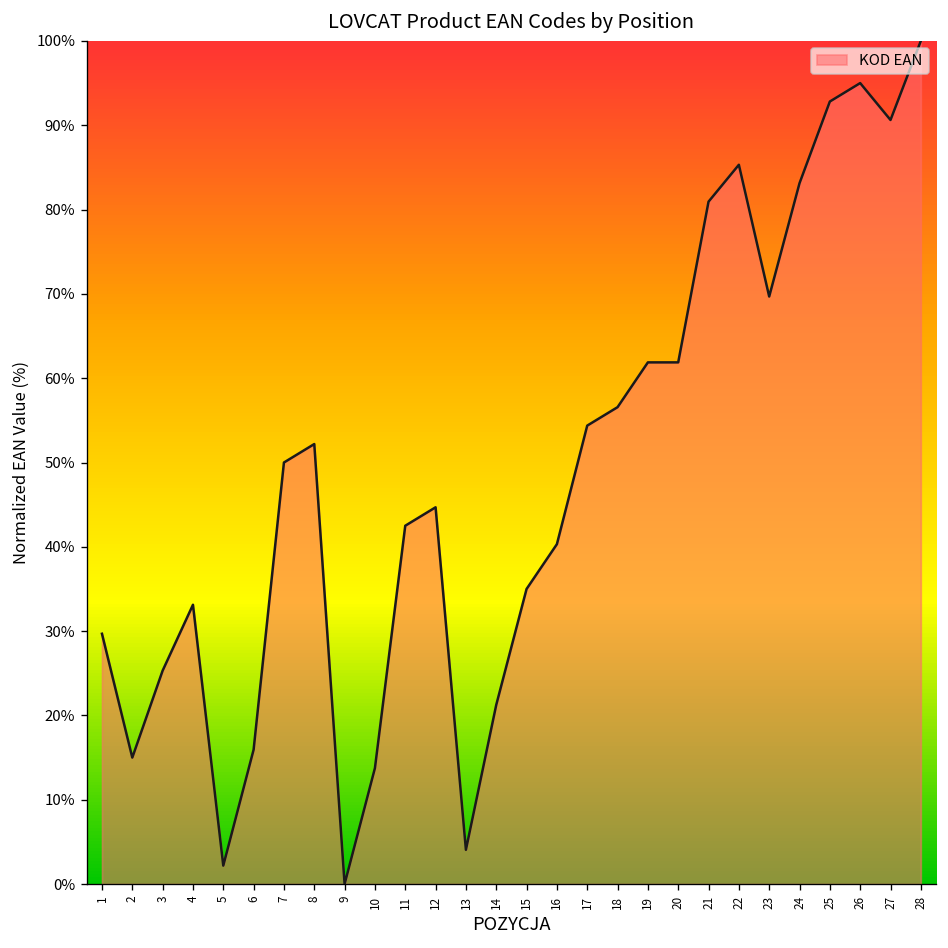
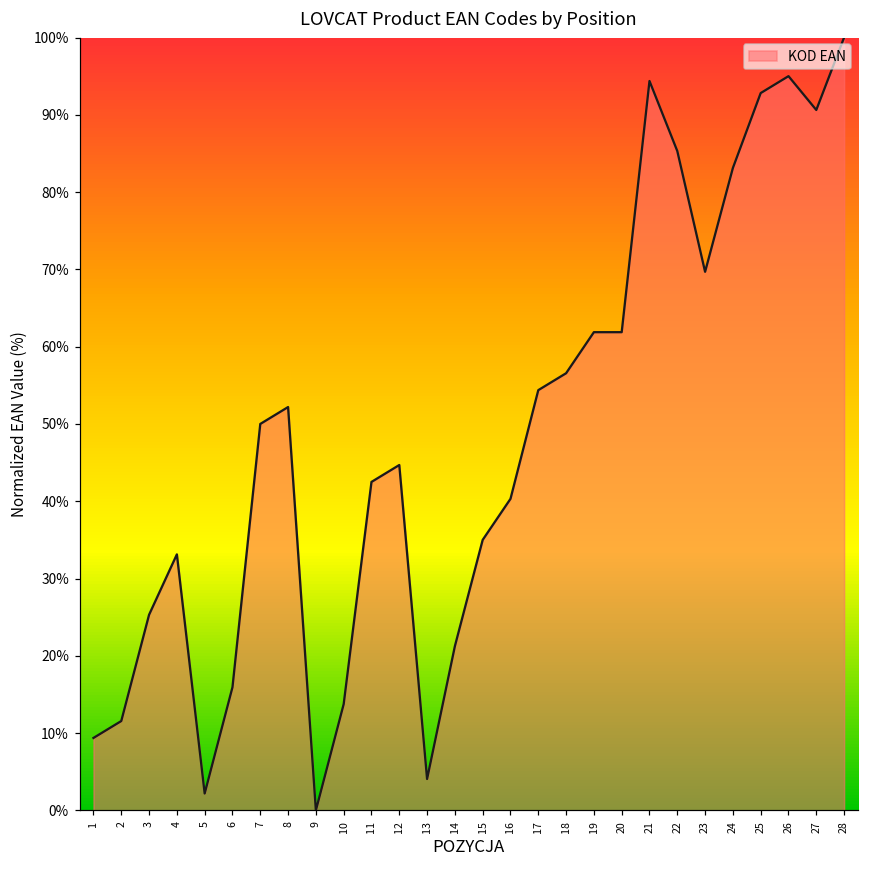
  {
-   "1": "30%",
-   "2": "15%",
+   "1": "9%",
+   "2": "12%",
    "3": "25%",
    "4": "33%",
    "5": "2%",
    "6": "16%",
    "7": "50%",
    "8": "52%",
    "9": "0%",
    "10": "14%",
    "11": "43%",
    "12": "45%",
    "13": "4%",
    "14": "21%",
    "15": "35%",
    "16": "40%",
    "17": "54%",
    "18": "57%",
    "19": "62%",
    "20": "62%",
-   "21": "81%",
+   "21": "94%",
    "22": "85%",
    "23": "70%",
    "24": "83%",
    "25": "93%",
    "26": "95%",
    "27": "91%",
    "28": "100%"
  }
